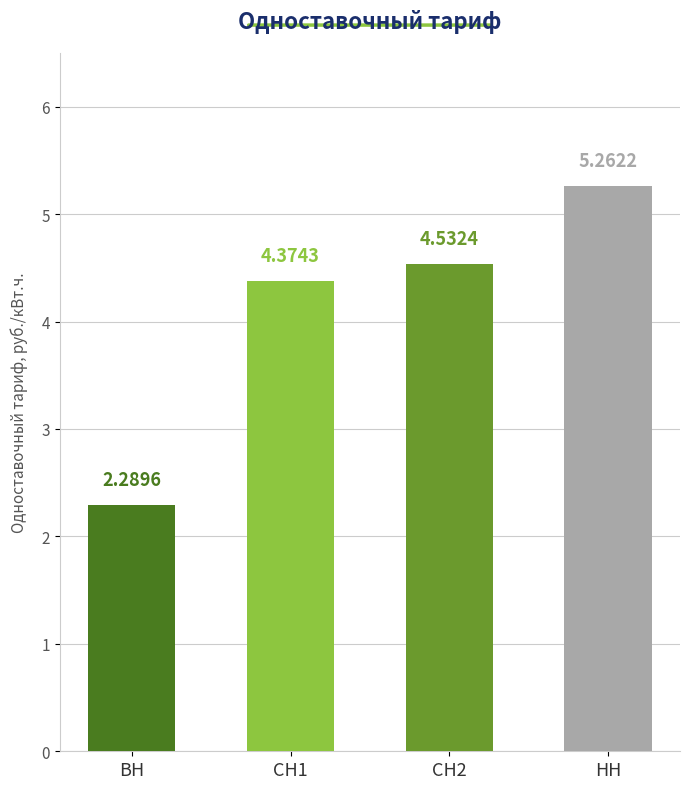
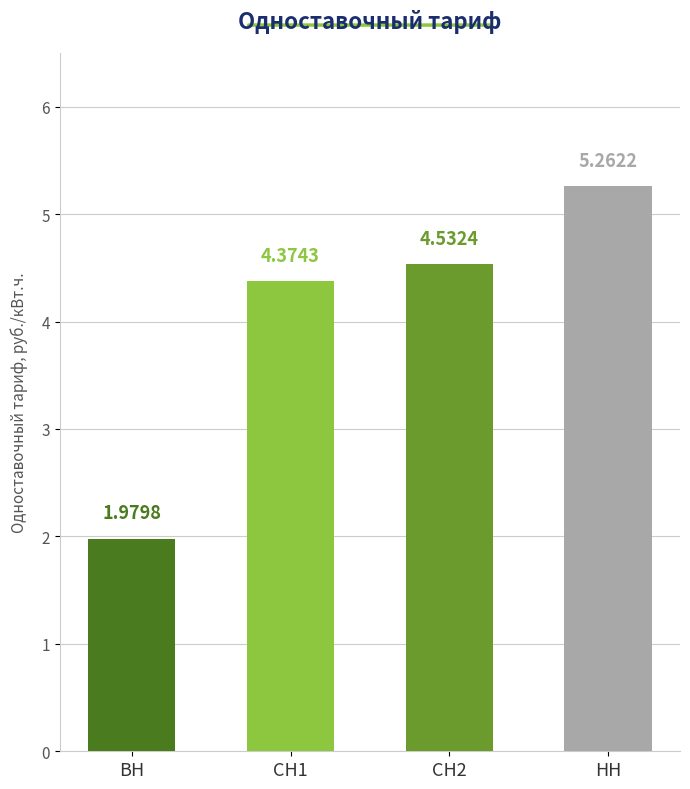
  {
-   "ВН": 2.2896,
+   "ВН": 1.9798,
    "СН1": 4.3743,
    "СН2": 4.5324,
    "НН": 5.2622
  }
